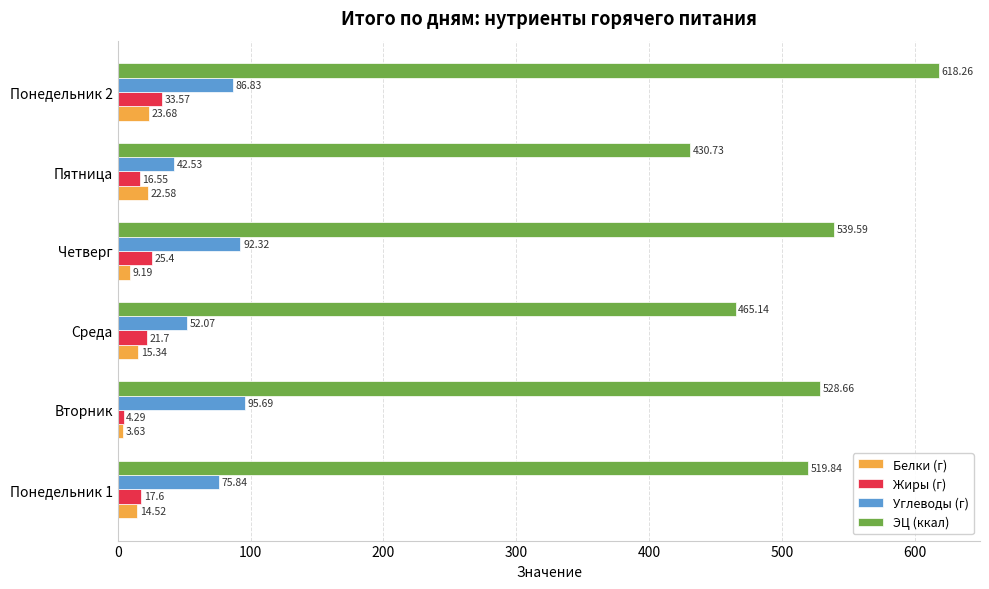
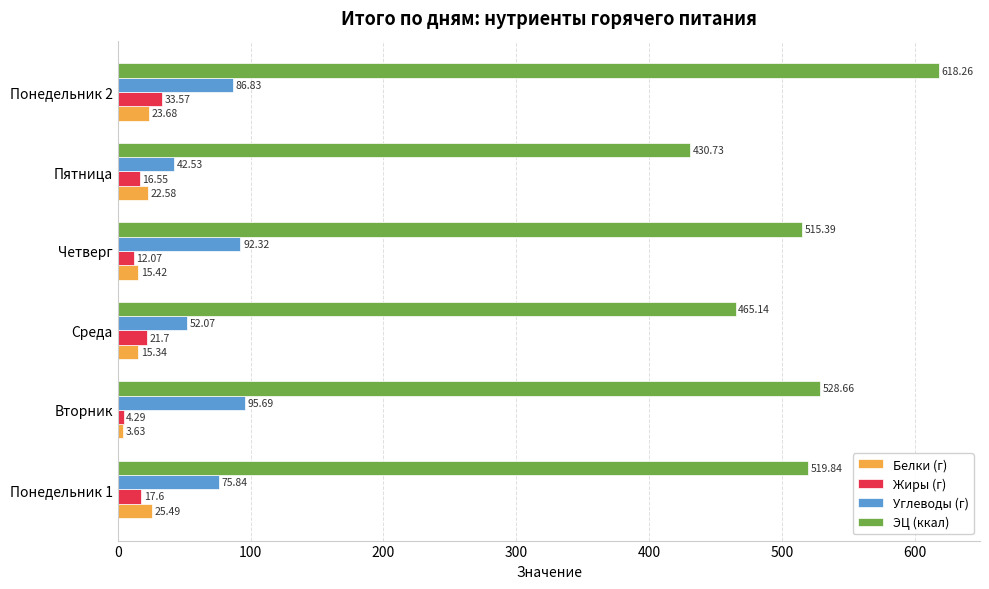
  {
    "Белки (г)": {
      "Понедельник 2": 23.68,
      "Пятница": 22.58,
-     "Четверг": 9.19,
+     "Четверг": 15.42,
      "Среда": 15.34,
      "Вторник": 3.63,
-     "Понедельник 1": 14.52
+     "Понедельник 1": 25.49
    },
    "Жиры (г)": {
      "Понедельник 2": 33.57,
      "Пятница": 16.55,
-     "Четверг": 25.4,
+     "Четверг": 12.07,
      "Среда": 21.7,
      "Вторник": 4.29,
      "Понедельник 1": 17.6
    },
    "Углеводы (г)": {
      "Понедельник 2": 86.83,
      "Пятница": 42.53,
      "Четверг": 92.32,
      "Среда": 52.07,
      "Вторник": 95.69,
      "Понедельник 1": 75.84
    },
    "ЭЦ (ккал)": {
      "Понедельник 2": 618.26,
      "Пятница": 430.73,
-     "Четверг": 539.59,
+     "Четверг": 515.39,
      "Среда": 465.14,
      "Вторник": 528.66,
      "Понедельник 1": 519.84
    }
  }
